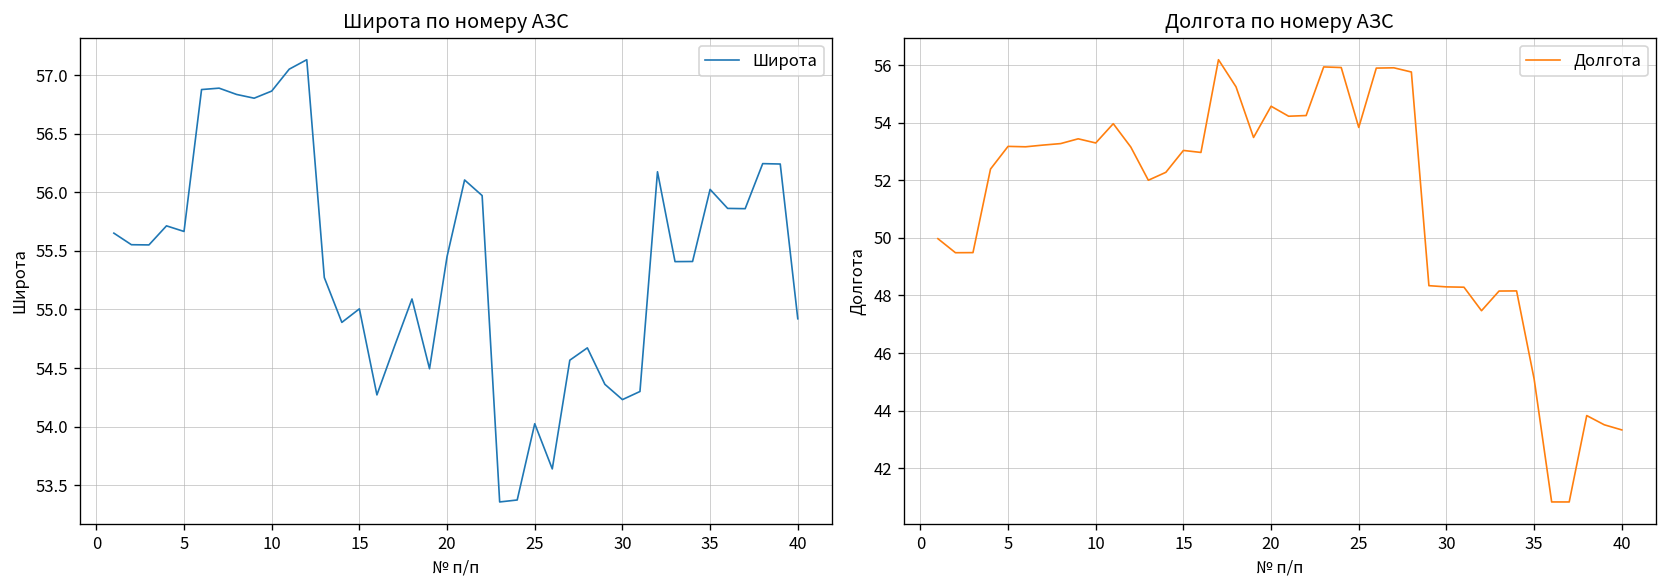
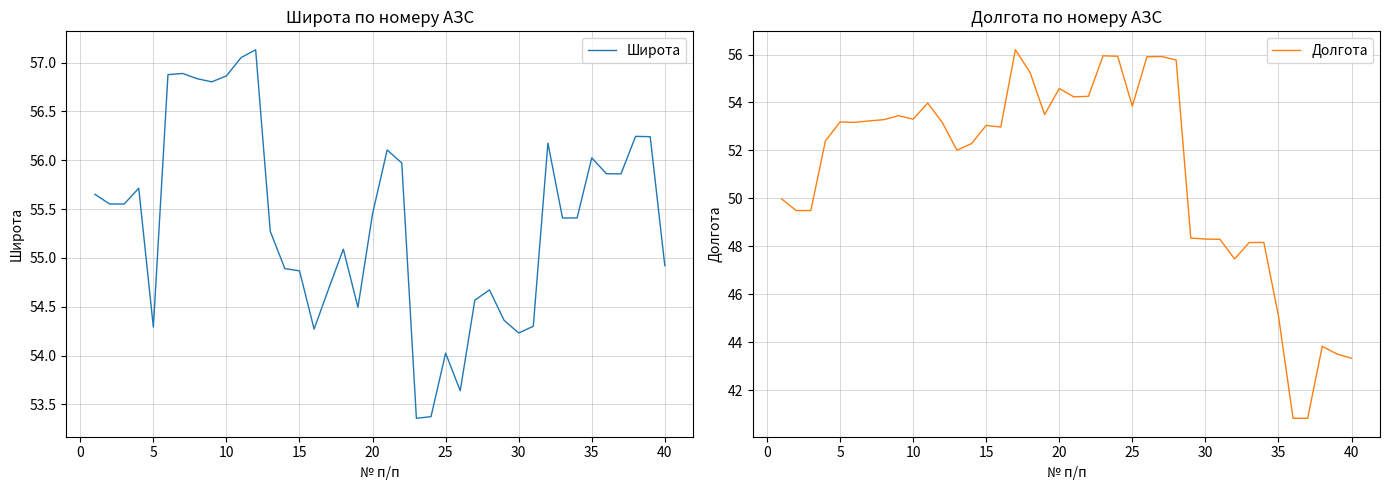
  {
    "Широта по номеру АЗС": {
-     "5": 55.7,
+     "5": 54.3,
      "10": 56.9,
-     "15": 55.0,
+     "15": 54.9,
      "20": 55.5,
      "25": 54.0,
      "30": 54.2,
      "35": 56.0,
      "40": 54.9
    },
    "Долгота по номеру АЗС": {
      "5": 53.2,
      "10": 53.3,
      "15": 53.0,
      "20": 54.6,
      "25": 53.8,
      "30": 48.3,
      "35": 45.1,
      "40": 43.3
    }
  }
